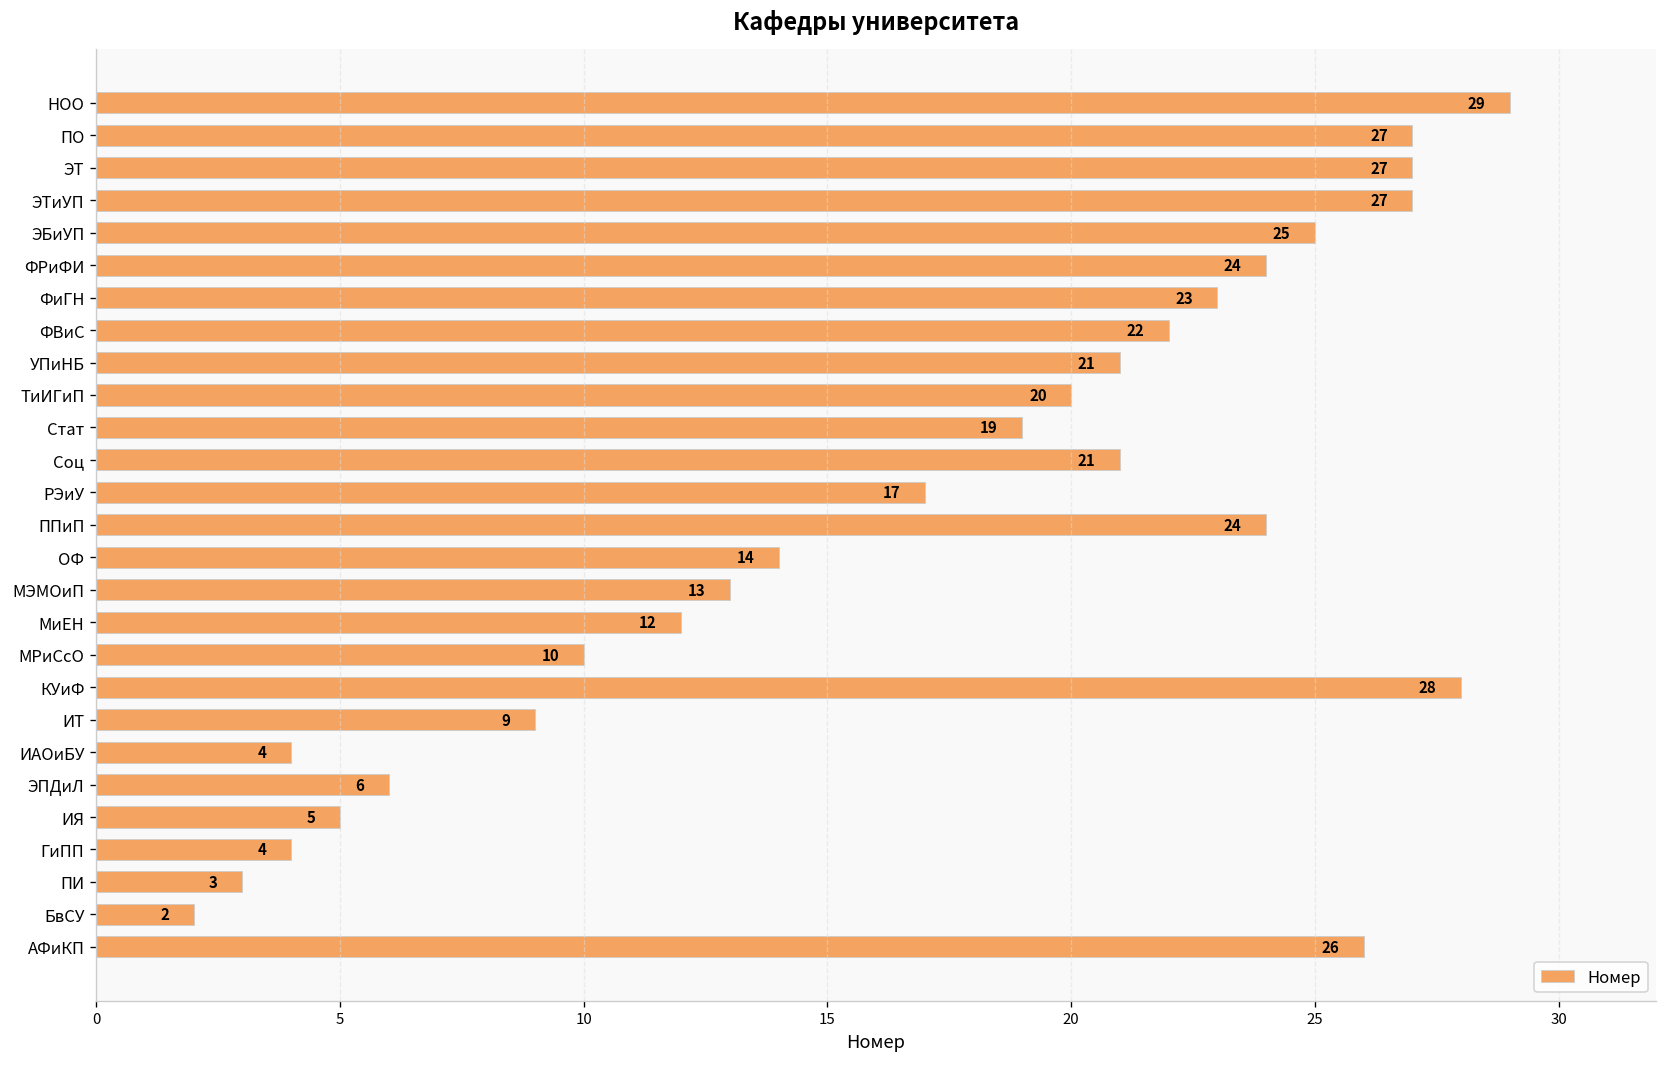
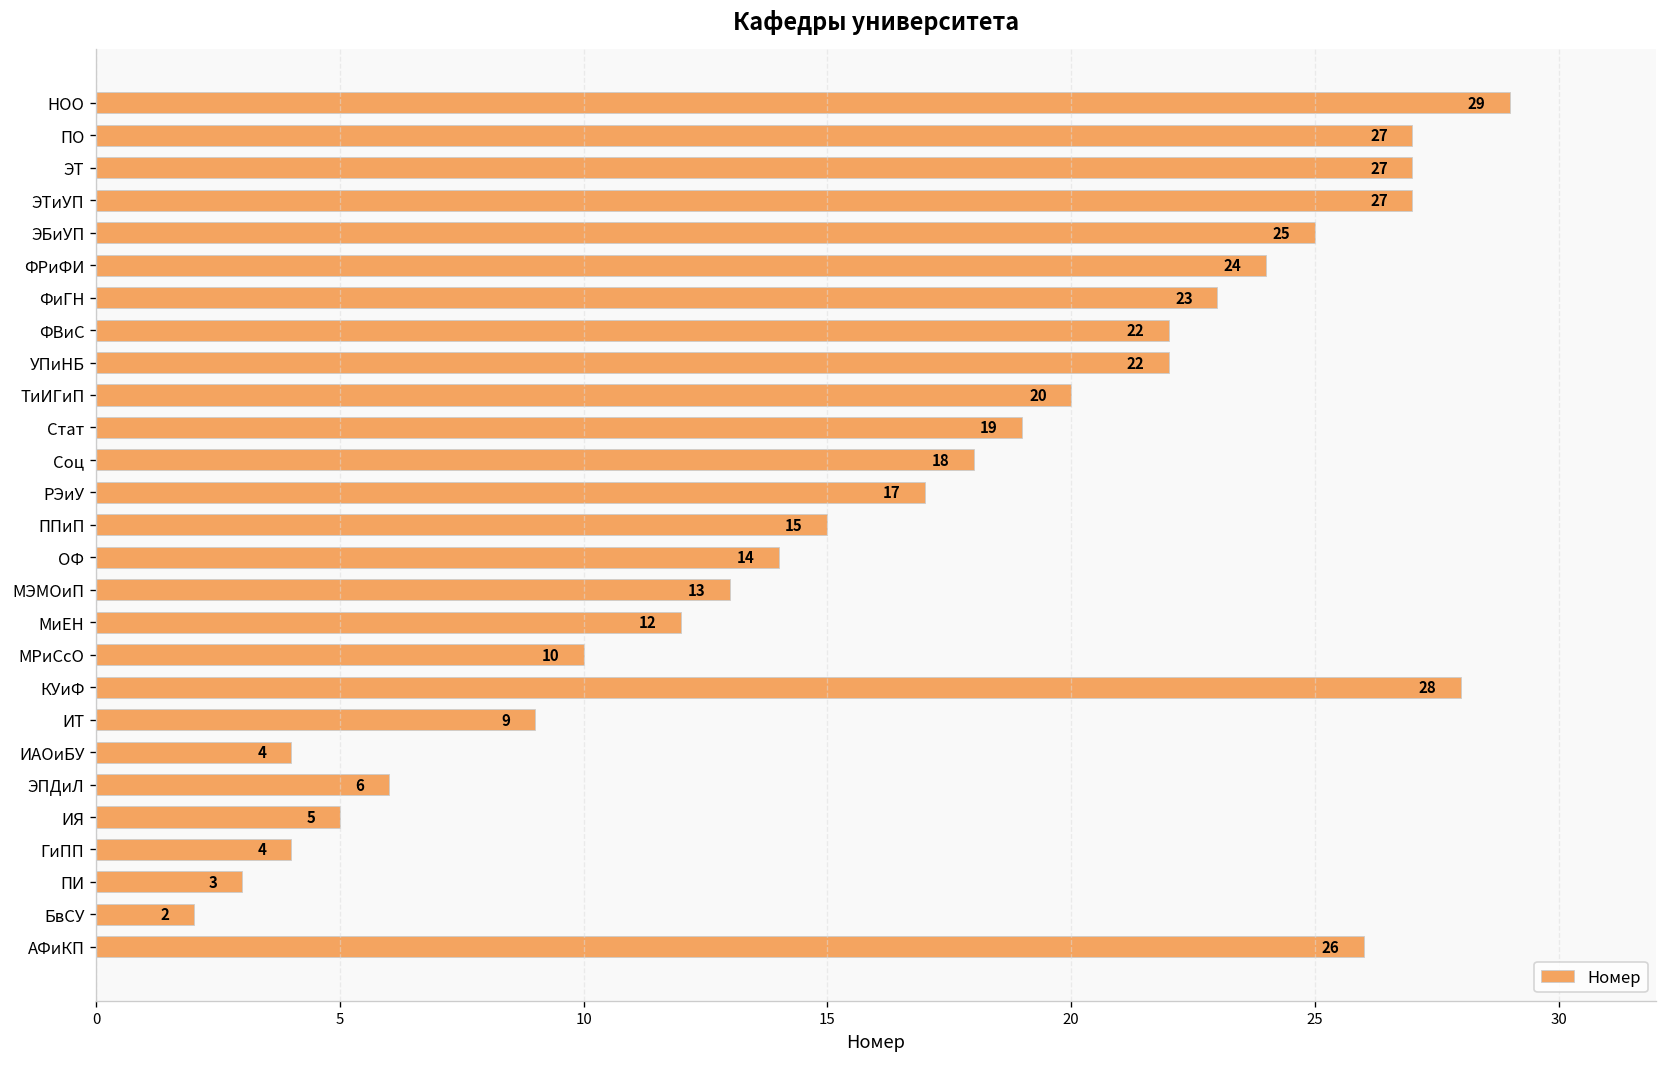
  {
    "НОО": 29,
    "ПО": 27,
    "ЭТ": 27,
    "ЭТиУП": 27,
    "ЭБиУП": 25,
    "ФРиФИ": 24,
    "ФиГН": 23,
    "ФВиС": 22,
-   "УПиНБ": 21,
+   "УПиНБ": 22,
    "ТиИГиП": 20,
    "Стат": 19,
-   "Соц": 21,
+   "Соц": 18,
    "РЭиУ": 17,
-   "ППиП": 24,
+   "ППиП": 15,
    "ОФ": 14,
    "МЭМОиП": 13,
    "МиЕН": 12,
    "МРиСсО": 10,
    "КУиФ": 28,
    "ИТ": 9,
    "ИАОиБУ": 4,
    "ЭПДиЛ": 6,
    "ИЯ": 5,
    "ГиПП": 4,
    "ПИ": 3,
    "БвСУ": 2,
    "АФиКП": 26
  }
